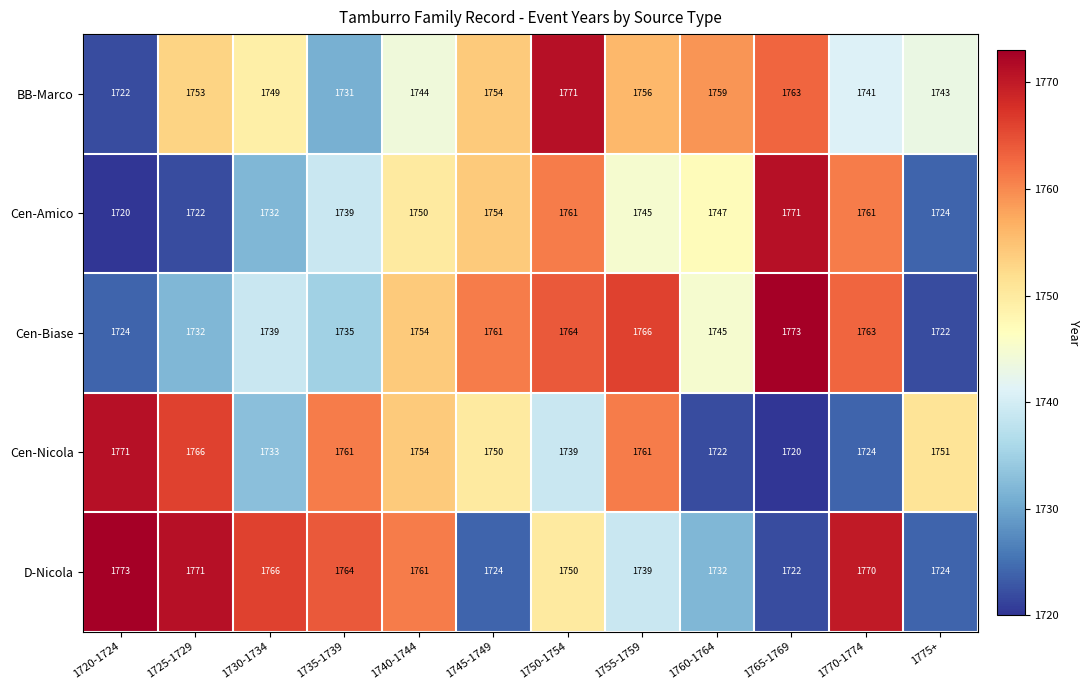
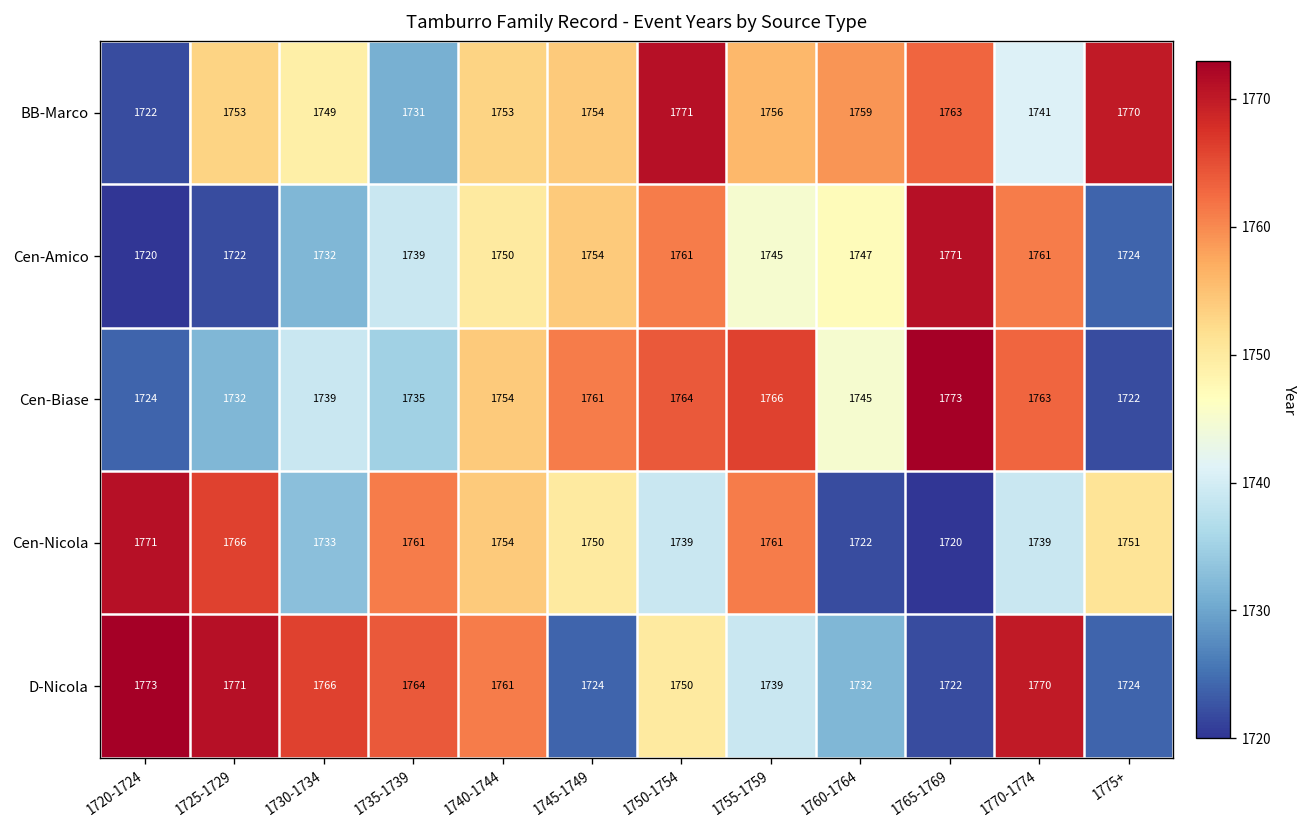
  {
    "BB-Marco": {
      "1720-1724": 1722,
      "1725-1729": 1753,
      "1730-1734": 1749,
      "1735-1739": 1731,
-     "1740-1744": 1744,
+     "1740-1744": 1753,
      "1745-1749": 1754,
      "1750-1754": 1771,
      "1755-1759": 1756,
      "1760-1764": 1759,
      "1765-1769": 1763,
      "1770-1774": 1741,
-     "1775+": 1743
+     "1775+": 1770
    },
    "Cen-Amico": {
      "1720-1724": 1720,
      "1725-1729": 1722,
      "1730-1734": 1732,
      "1735-1739": 1739,
      "1740-1744": 1750,
      "1745-1749": 1754,
      "1750-1754": 1761,
      "1755-1759": 1745,
      "1760-1764": 1747,
      "1765-1769": 1771,
      "1770-1774": 1761,
      "1775+": 1724
    },
    "Cen-Biase": {
      "1720-1724": 1724,
      "1725-1729": 1732,
      "1730-1734": 1739,
      "1735-1739": 1735,
      "1740-1744": 1754,
      "1745-1749": 1761,
      "1750-1754": 1764,
      "1755-1759": 1766,
      "1760-1764": 1745,
      "1765-1769": 1773,
      "1770-1774": 1763,
      "1775+": 1722
    },
    "Cen-Nicola": {
      "1720-1724": 1771,
      "1725-1729": 1766,
      "1730-1734": 1733,
      "1735-1739": 1761,
      "1740-1744": 1754,
      "1745-1749": 1750,
      "1750-1754": 1739,
      "1755-1759": 1761,
      "1760-1764": 1722,
      "1765-1769": 1720,
-     "1770-1774": 1724,
+     "1770-1774": 1739,
      "1775+": 1751
    },
    "D-Nicola": {
      "1720-1724": 1773,
      "1725-1729": 1771,
      "1730-1734": 1766,
      "1735-1739": 1764,
      "1740-1744": 1761,
      "1745-1749": 1724,
      "1750-1754": 1750,
      "1755-1759": 1739,
      "1760-1764": 1732,
      "1765-1769": 1722,
      "1770-1774": 1770,
      "1775+": 1724
    }
  }
